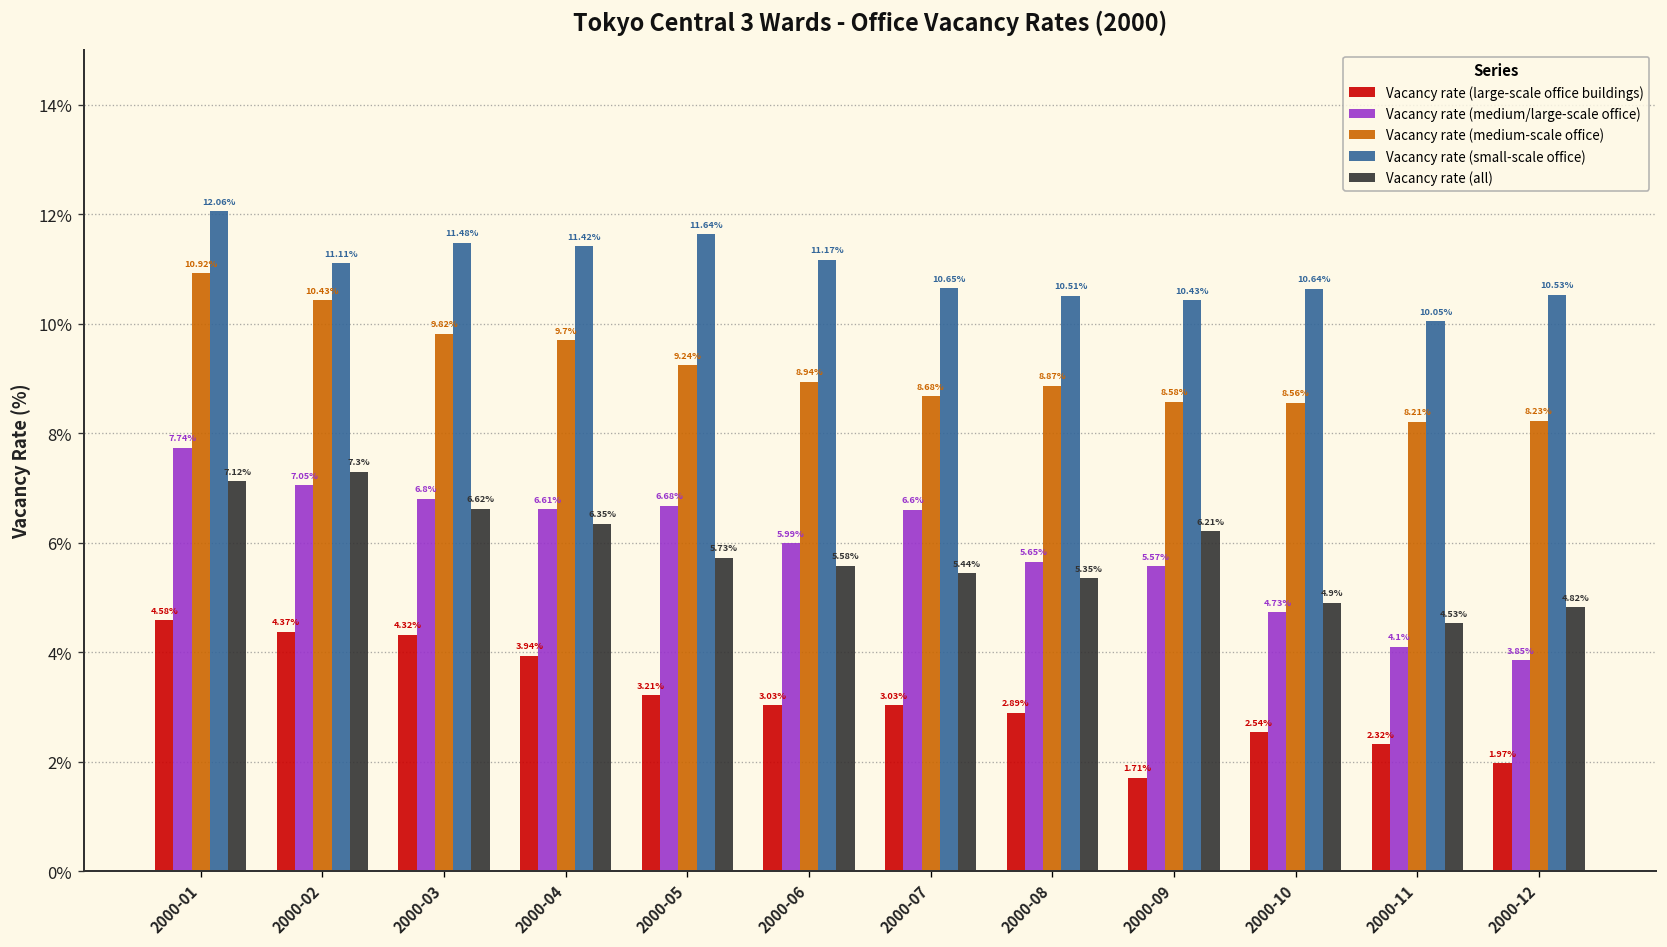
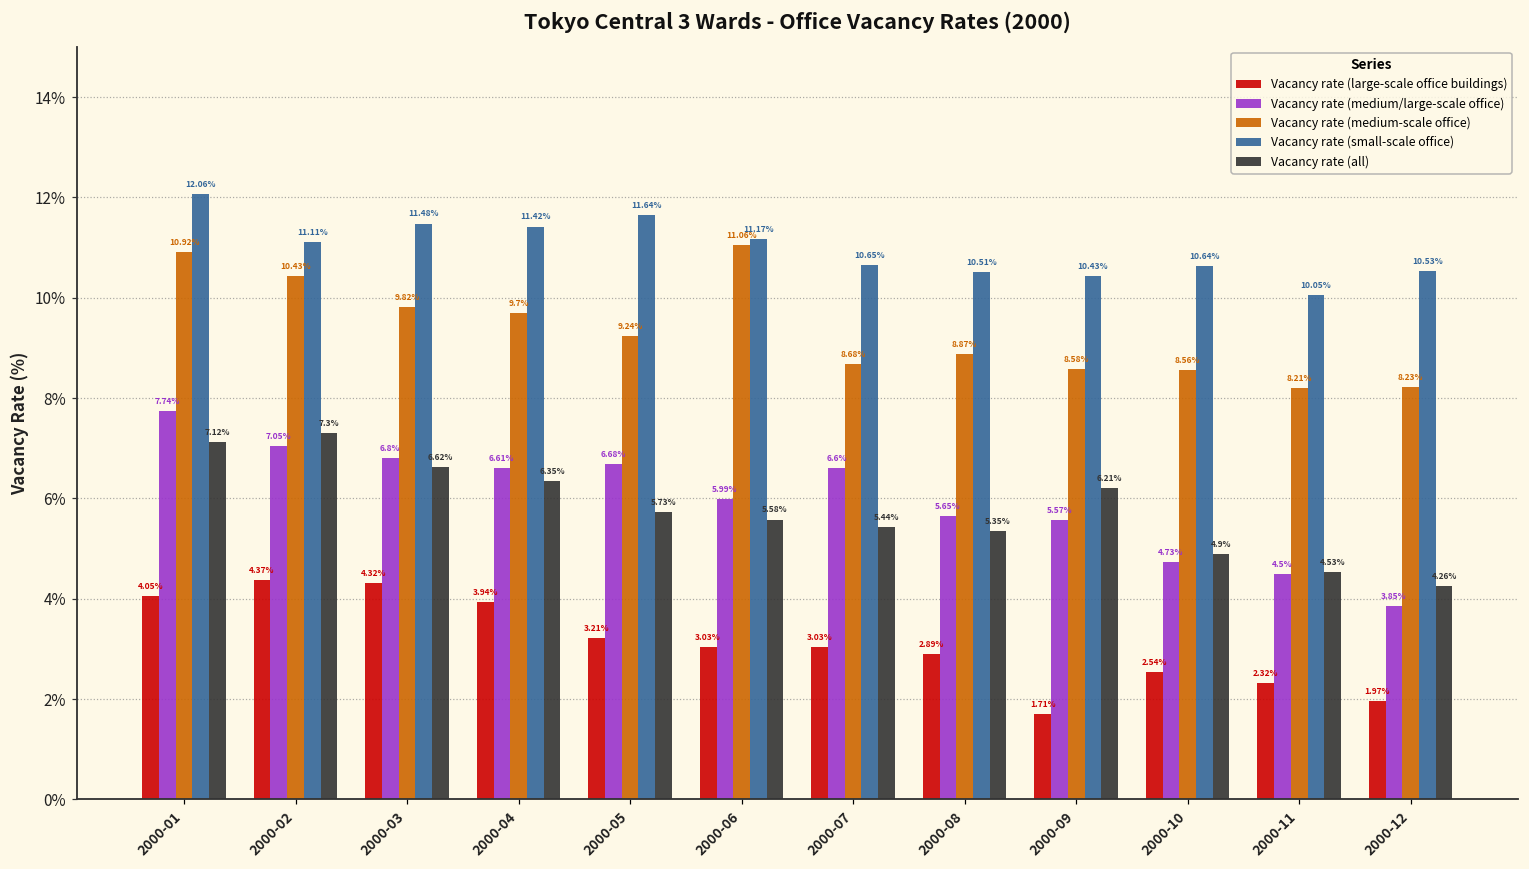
  {
    "Vacancy rate (large-scale office buildings)": {
-     "2000-01": "4.58%",
+     "2000-01": "4.05%",
      "2000-02": "4.37%",
      "2000-03": "4.32%",
      "2000-04": "3.94%",
      "2000-05": "3.21%",
      "2000-06": "3.03%",
      "2000-07": "3.03%",
      "2000-08": "2.89%",
      "2000-09": "1.71%",
      "2000-10": "2.54%",
      "2000-11": "2.32%",
      "2000-12": "1.97%"
    },
    "Vacancy rate (medium/large-scale office)": {
      "2000-01": "7.74%",
      "2000-02": "7.05%",
      "2000-03": "6.8%",
      "2000-04": "6.61%",
      "2000-05": "6.68%",
      "2000-06": "5.99%",
      "2000-07": "6.6%",
      "2000-08": "5.65%",
      "2000-09": "5.57%",
      "2000-10": "4.73%",
-     "2000-11": "4.1%",
+     "2000-11": "4.5%",
      "2000-12": "3.85%"
    },
    "Vacancy rate (medium-scale office)": {
      "2000-01": "10.92%",
      "2000-02": "10.43%",
      "2000-03": "9.82%",
      "2000-04": "9.7%",
      "2000-05": "9.24%",
-     "2000-06": "8.94%",
+     "2000-06": "11.06%",
      "2000-07": "8.68%",
      "2000-08": "8.87%",
      "2000-09": "8.58%",
      "2000-10": "8.56%",
      "2000-11": "8.21%",
      "2000-12": "8.23%"
    },
    "Vacancy rate (small-scale office)": {
      "2000-01": "12.06%",
      "2000-02": "11.11%",
      "2000-03": "11.48%",
      "2000-04": "11.42%",
      "2000-05": "11.64%",
      "2000-07": "10.65%",
      "2000-08": "10.51%",
      "2000-09": "10.43%",
      "2000-10": "10.64%",
      "2000-11": "10.05%",
      "2000-12": "10.53%"
    },
    "Vacancy rate (all)": {
      "2000-01": "7.12%",
      "2000-02": "7.3%",
      "2000-03": "6.62%",
      "2000-04": "6.35%",
      "2000-05": "5.73%",
      "2000-06": "5.58%",
      "2000-07": "5.44%",
      "2000-08": "5.35%",
      "2000-09": "6.21%",
      "2000-10": "4.9%",
      "2000-11": "4.53%",
-     "2000-12": "4.82%"
+     "2000-12": "4.26%"
    }
  }
